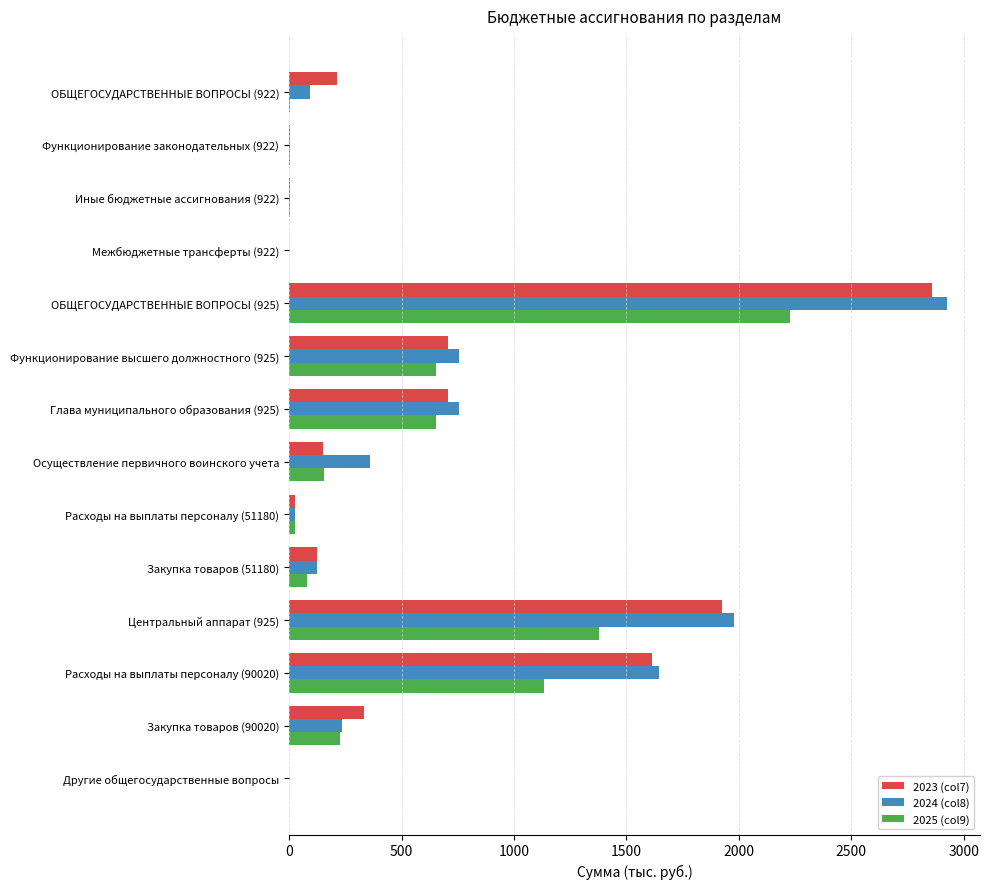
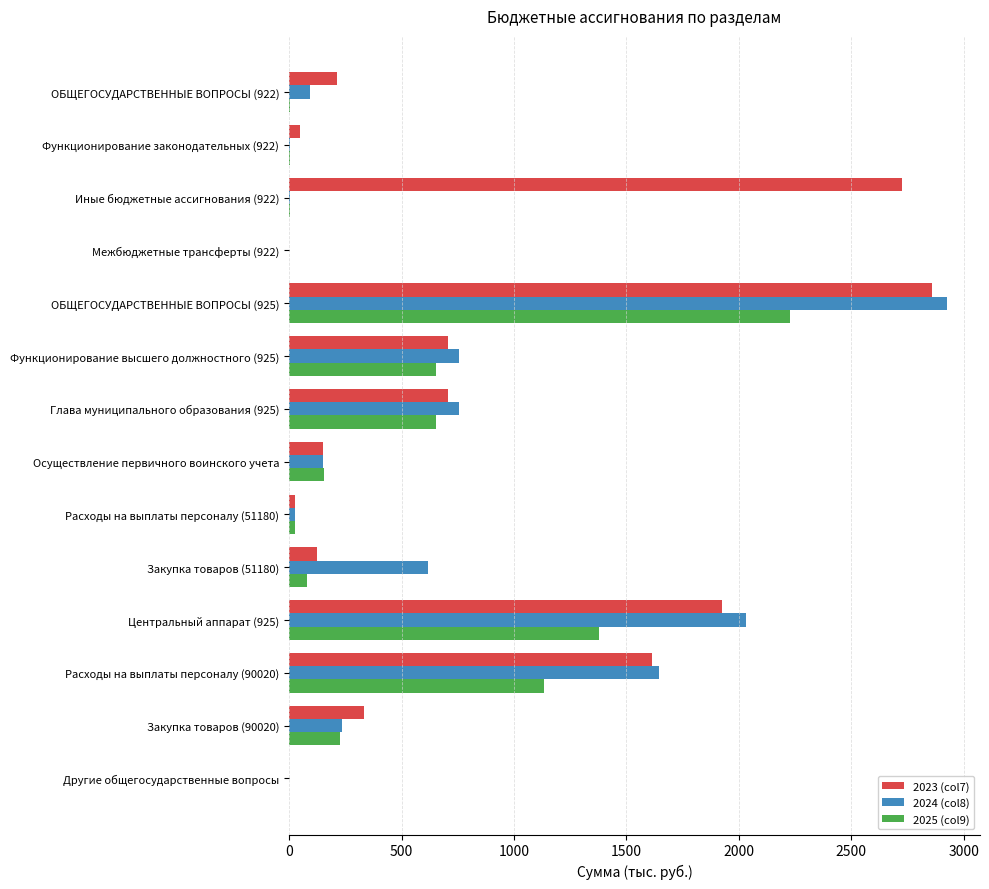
  {
    "2023 (col7)": {
      "ОБЩЕГОСУДАРСТВЕННЫЕ ВОПРОСЫ (922)": 210,
-     "Функционирование законодательных (922)": 0,
-     "Иные бюджетные ассигнования (922)": 0,
+     "Функционирование законодательных (922)": 50,
+     "Иные бюджетные ассигнования (922)": 2730,
      "ОБЩЕГОСУДАРСТВЕННЫЕ ВОПРОСЫ (925)": 2860,
      "Функционирование высшего должностного (925)": 710,
      "Глава муниципального образования (925)": 710,
      "Осуществление первичного воинского учета": 150,
      "Расходы на выплаты персоналу (51180)": 30,
      "Закупка товаров (51180)": 120,
      "Центральный аппарат (925)": 1920,
      "Расходы на выплаты персоналу (90020)": 1610,
      "Закупка товаров (90020)": 330
    },
    "2024 (col8)": {
      "ОБЩЕГОСУДАРСТВЕННЫЕ ВОПРОСЫ (922)": 90,
      "ОБЩЕГОСУДАРСТВЕННЫЕ ВОПРОСЫ (925)": 2930,
      "Функционирование высшего должностного (925)": 760,
      "Глава муниципального образования (925)": 760,
-     "Осуществление первичного воинского учета": 360,
+     "Осуществление первичного воинского учета": 150,
      "Расходы на выплаты персоналу (51180)": 30,
-     "Закупка товаров (51180)": 130,
-     "Центральный аппарат (925)": 1980,
+     "Закупка товаров (51180)": 620,
+     "Центральный аппарат (925)": 2030,
      "Расходы на выплаты персоналу (90020)": 1650,
      "Закупка товаров (90020)": 240
    },
    "2025 (col9)": {
      "ОБЩЕГОСУДАРСТВЕННЫЕ ВОПРОСЫ (925)": 2230,
      "Функционирование высшего должностного (925)": 660,
      "Глава муниципального образования (925)": 660,
      "Осуществление первичного воинского учета": 160,
      "Расходы на выплаты персоналу (51180)": 30,
      "Закупка товаров (51180)": 80,
      "Центральный аппарат (925)": 1380,
      "Расходы на выплаты персоналу (90020)": 1140,
      "Закупка товаров (90020)": 230
    }
  }
